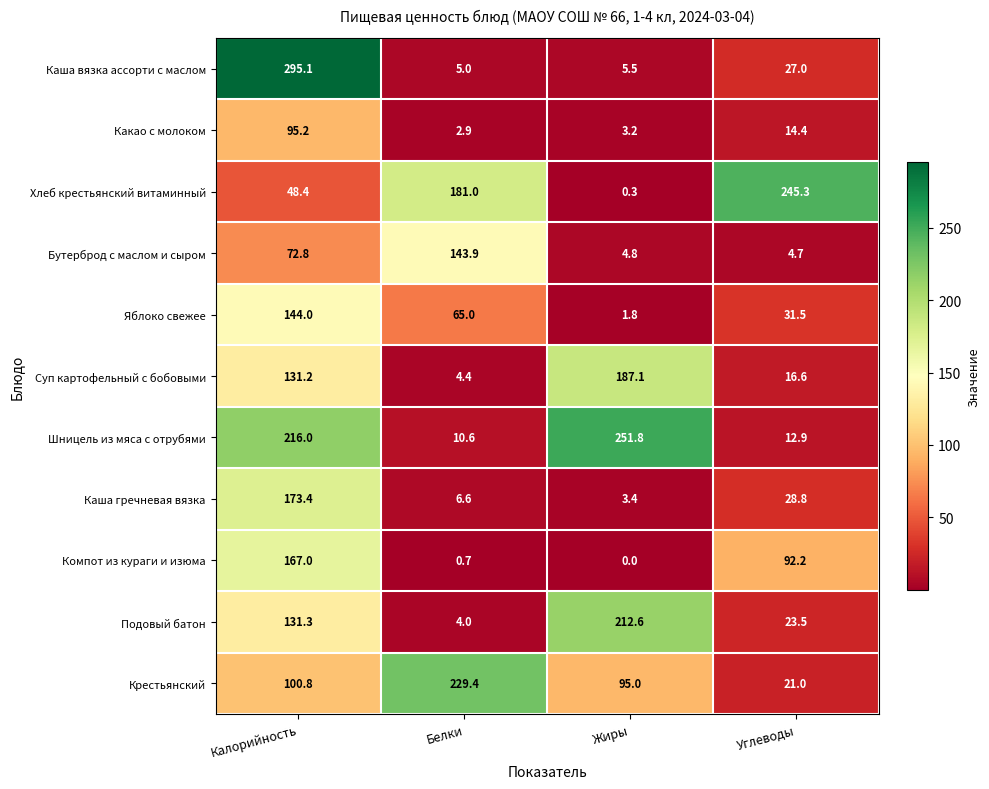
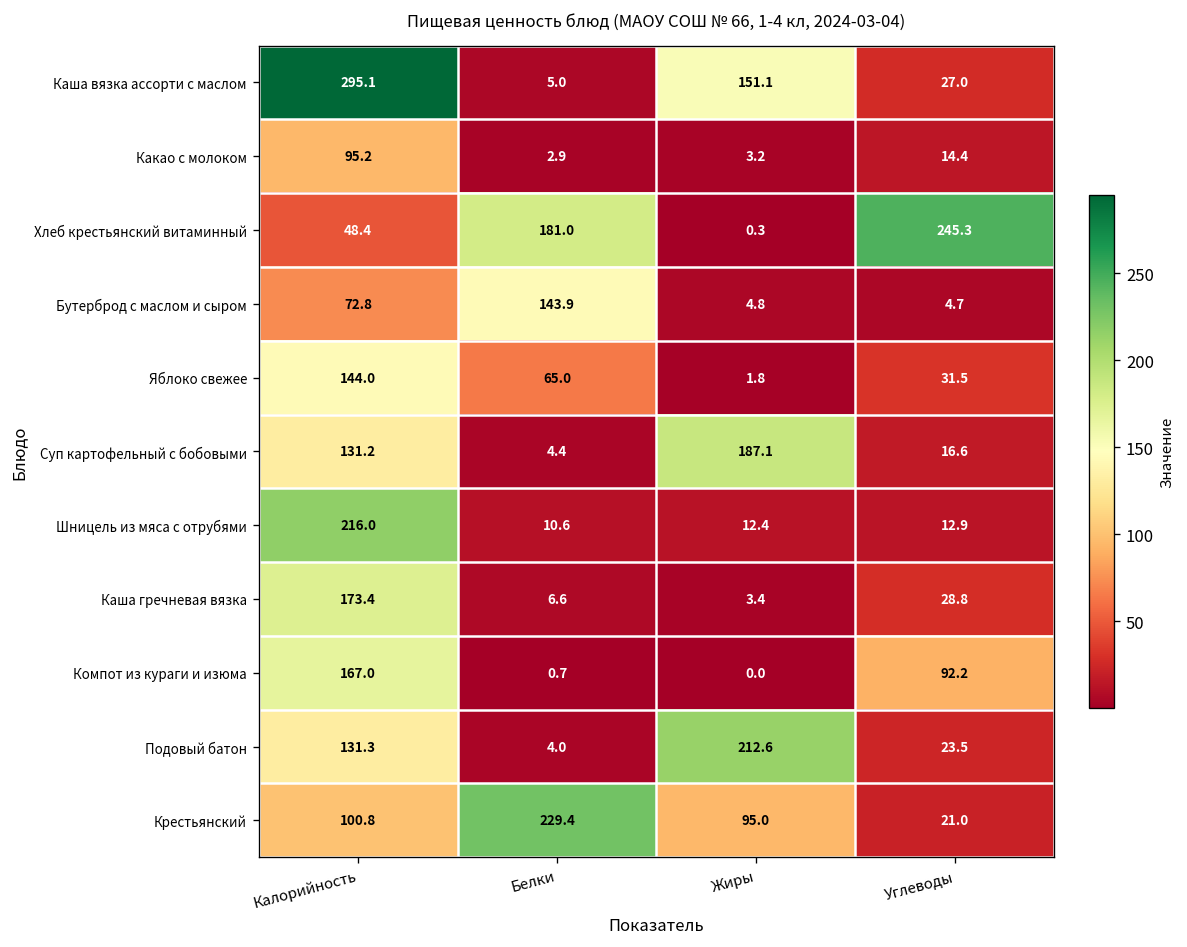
  {
    "Каша вязка ассорти с маслом": {
      "Калорийность": 295.1,
      "Белки": 5.0,
-     "Жиры": 5.5,
+     "Жиры": 151.1,
      "Углеводы": 27.0
    },
    "Какао с молоком": {
      "Калорийность": 95.2,
      "Белки": 2.9,
      "Жиры": 3.2,
      "Углеводы": 14.4
    },
    "Хлеб крестьянский витаминный": {
      "Калорийность": 48.4,
      "Белки": 181.0,
      "Жиры": 0.3,
      "Углеводы": 245.3
    },
    "Бутерброд с маслом и сыром": {
      "Калорийность": 72.8,
      "Белки": 143.9,
      "Жиры": 4.8,
      "Углеводы": 4.7
    },
    "Яблоко свежее": {
      "Калорийность": 144.0,
      "Белки": 65.0,
      "Жиры": 1.8,
      "Углеводы": 31.5
    },
    "Суп картофельный с бобовыми": {
      "Калорийность": 131.2,
      "Белки": 4.4,
      "Жиры": 187.1,
      "Углеводы": 16.6
    },
    "Шницель из мяса с отрубями": {
      "Калорийность": 216.0,
      "Белки": 10.6,
-     "Жиры": 251.8,
+     "Жиры": 12.4,
      "Углеводы": 12.9
    },
    "Каша гречневая вязка": {
      "Калорийность": 173.4,
      "Белки": 6.6,
      "Жиры": 3.4,
      "Углеводы": 28.8
    },
    "Компот из кураги и изюма": {
      "Калорийность": 167.0,
      "Белки": 0.7,
      "Жиры": 0.0,
      "Углеводы": 92.2
    },
    "Подовый батон": {
      "Калорийность": 131.3,
      "Белки": 4.0,
      "Жиры": 212.6,
      "Углеводы": 23.5
    },
    "Крестьянский": {
      "Калорийность": 100.8,
      "Белки": 229.4,
      "Жиры": 95.0,
      "Углеводы": 21.0
    }
  }
